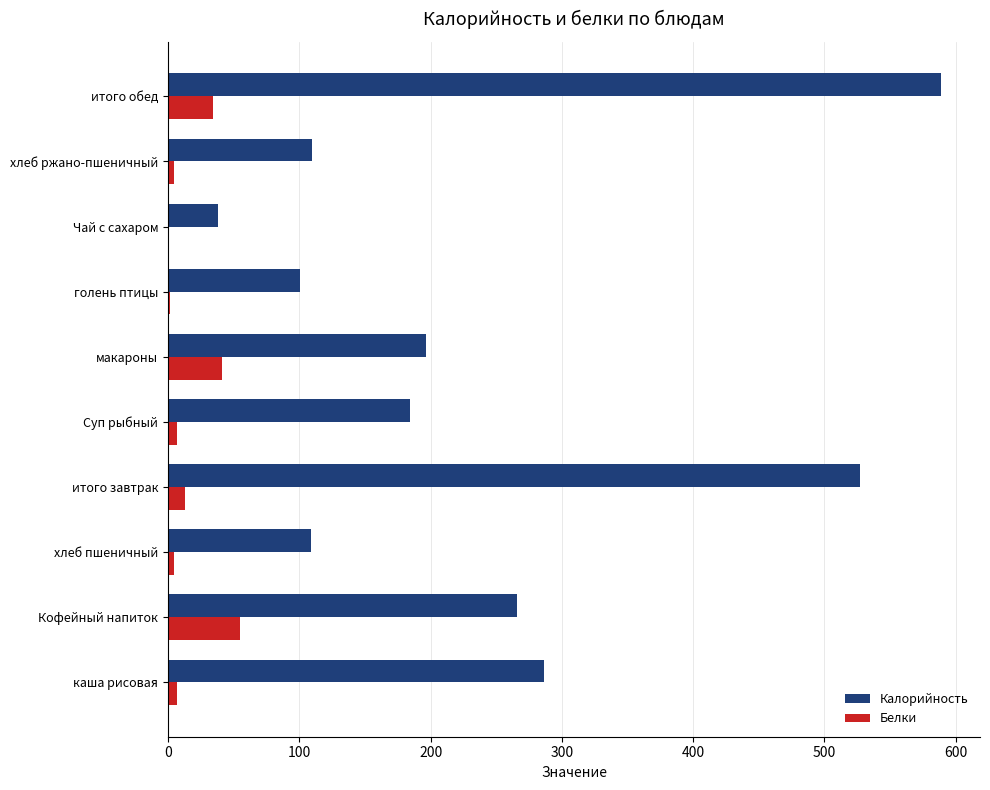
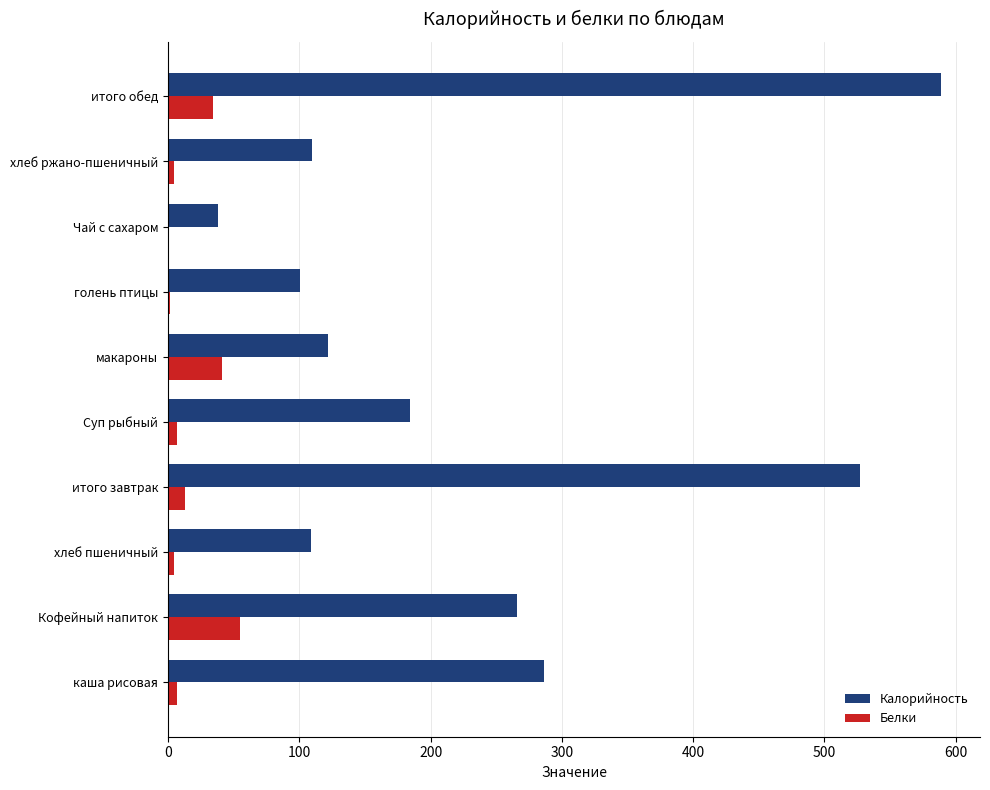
  {
    "Калорийность": {
      "итого обед": 589,
      "хлеб ржано-пшеничный": 110,
      "Чай с сахаром": 38,
      "голень птицы": 100,
-     "макароны": 197,
+     "макароны": 122,
      "Суп рыбный": 184,
      "итого завтрак": 527,
      "хлеб пшеничный": 109,
      "Кофейный напиток": 265,
      "каша рисовая": 286
    },
    "Белки": {
      "итого обед": 34,
      "хлеб ржано-пшеничный": 4,
      "макароны": 41,
      "Суп рыбный": 7,
      "итого завтрак": 13,
      "хлеб пшеничный": 4,
      "Кофейный напиток": 55,
      "каша рисовая": 7
    }
  }
